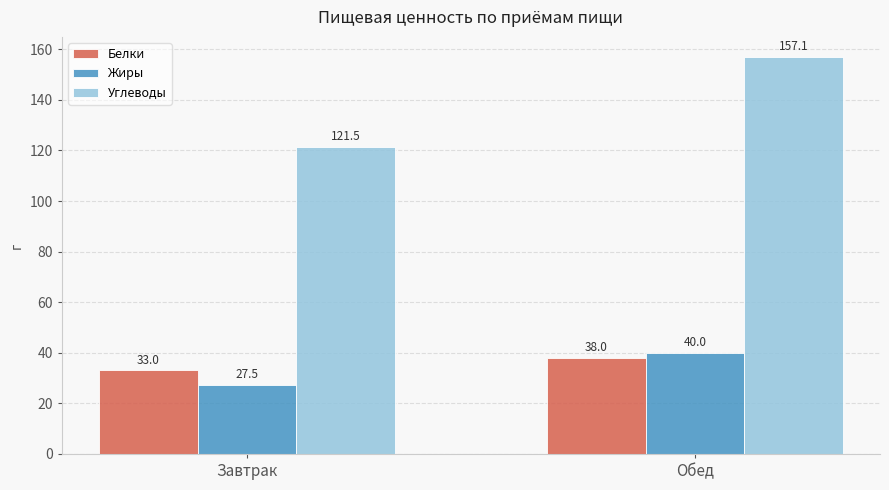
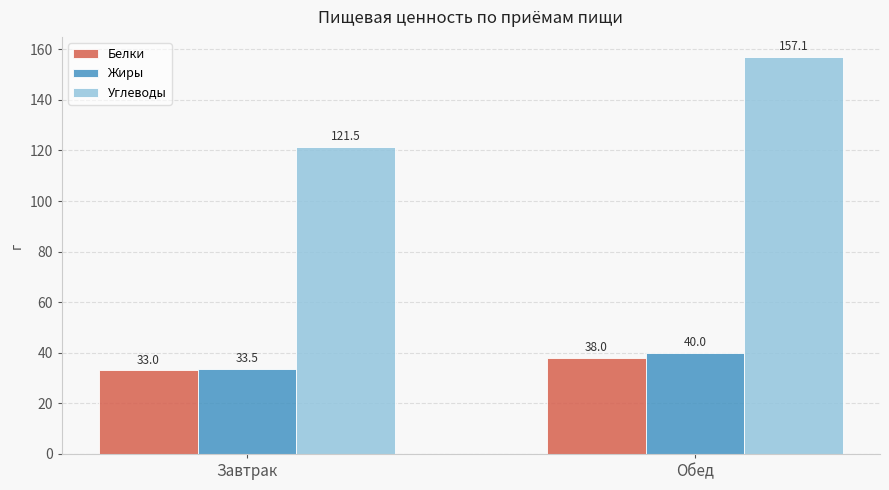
  {
    "Белки": {
      "Завтрак": 33.0,
      "Обед": 38.0
    },
    "Жиры": {
-     "Завтрак": 27.5,
+     "Завтрак": 33.5,
      "Обед": 40.0
    },
    "Углеводы": {
      "Завтрак": 121.5,
      "Обед": 157.1
    }
  }
